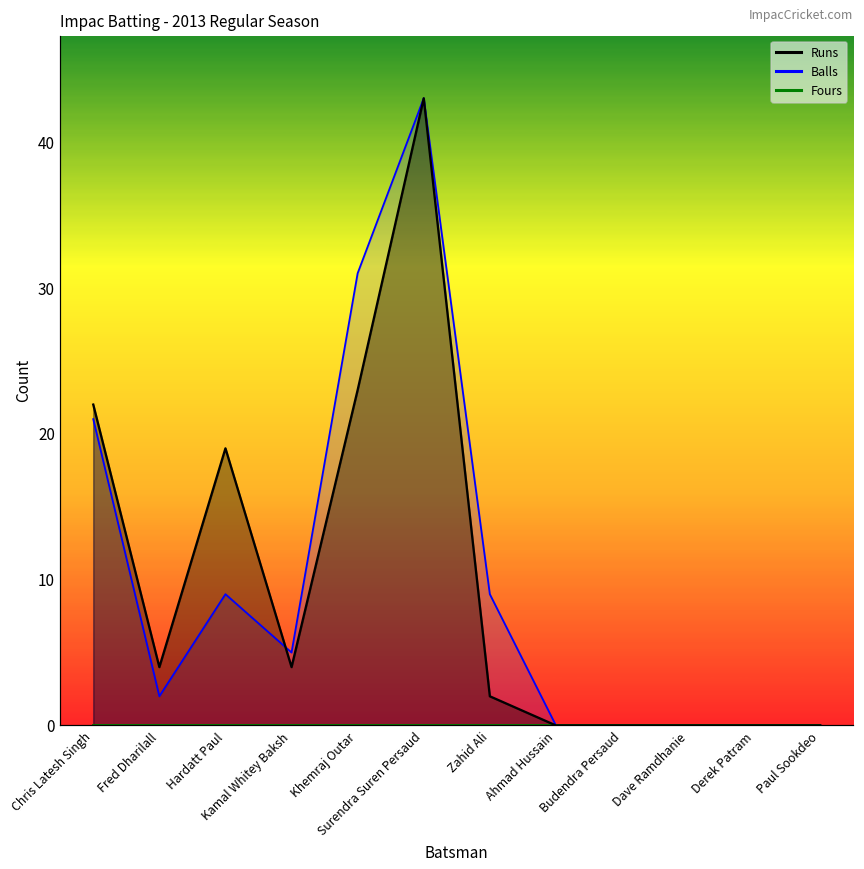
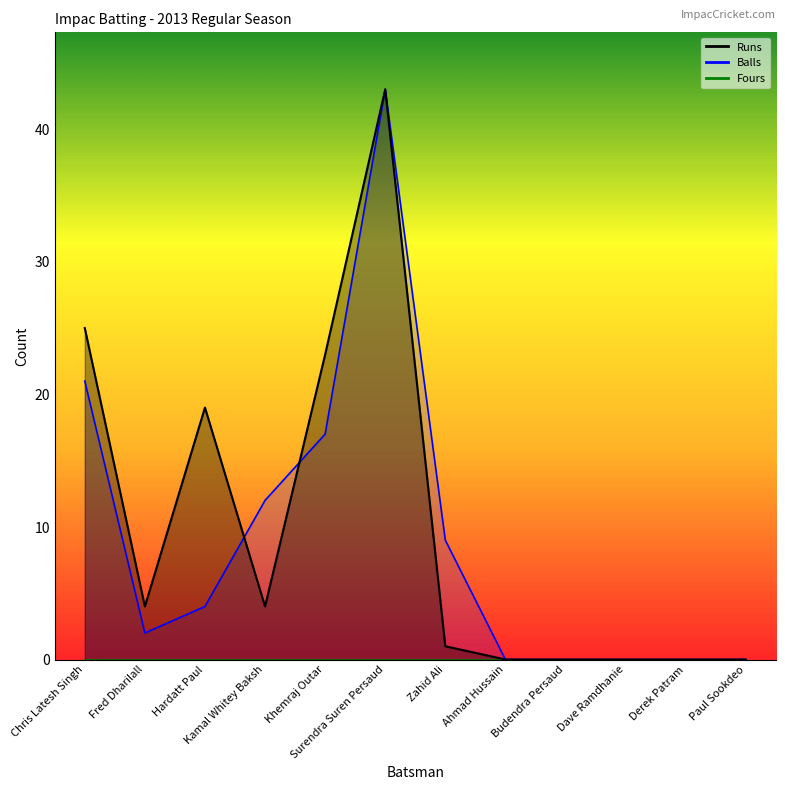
  {
    "Runs": {
-     "Chris Latesh Singh": 22,
+     "Chris Latesh Singh": 25,
      "Fred Dharilall": 4,
      "Hardatt Paul": 19,
      "Kamal Whitey Baksh": 4,
      "Khemraj Outar": 23,
-     "Zahid Ali": 2
+     "Zahid Ali": 1
    },
    "Balls": {
      "Chris Latesh Singh": 21,
      "Fred Dharilall": 2,
-     "Hardatt Paul": 9,
-     "Kamal Whitey Baksh": 5,
-     "Khemraj Outar": 31,
+     "Hardatt Paul": 4,
+     "Kamal Whitey Baksh": 12,
+     "Khemraj Outar": 17,
      "Zahid Ali": 9
    },
    "Fours": {
      "Chris Latesh Singh": 0,
      "Fred Dharilall": 0,
      "Hardatt Paul": 0,
      "Kamal Whitey Baksh": 0,
      "Khemraj Outar": 0,
      "Surendra Suren Persaud": 0,
      "Zahid Ali": 0
    }
  }
